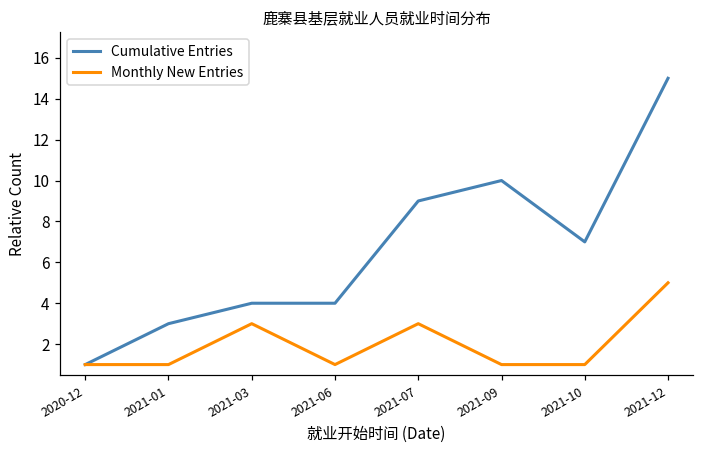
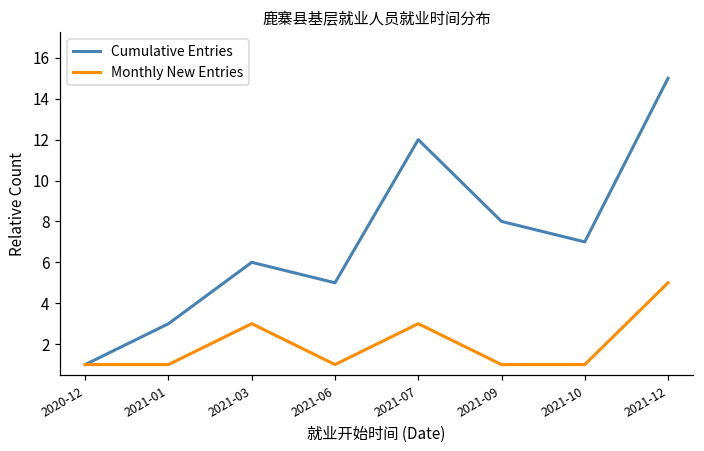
  {
    "Cumulative Entries": {
      "2021-01": 3,
-     "2021-03": 4,
-     "2021-06": 4,
-     "2021-07": 9,
-     "2021-09": 10,
+     "2021-03": 6,
+     "2021-06": 5,
+     "2021-07": 12,
+     "2021-09": 8,
      "2021-10": 7,
      "2021-12": 15
    },
    "Monthly New Entries": {
      "2021-01": 1,
      "2021-03": 3,
      "2021-06": 1,
      "2021-07": 3,
      "2021-09": 1,
      "2021-10": 1,
      "2021-12": 5
    }
  }
